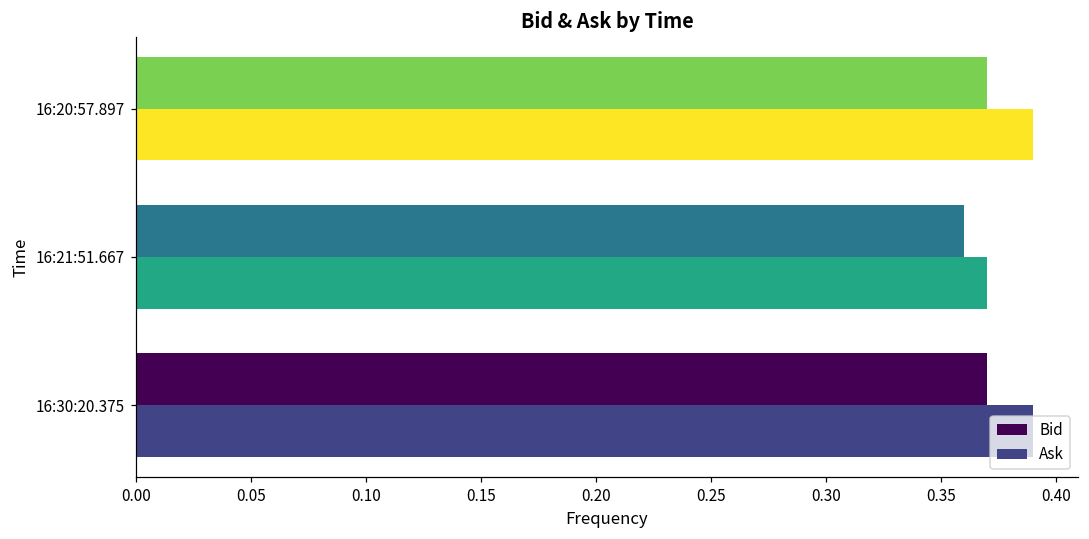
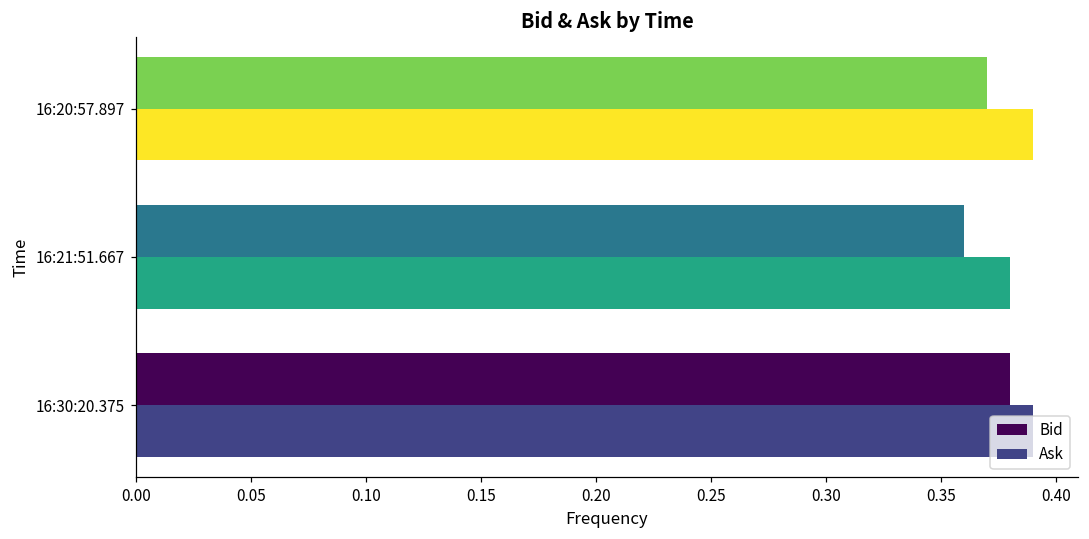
  {
    "Bid": {
      "16:20:57.897": 0.37,
      "16:21:51.667": 0.36,
-     "16:30:20.375": 0.37
+     "16:30:20.375": 0.38
    },
    "Ask": {
      "16:20:57.897": 0.39,
-     "16:21:51.667": 0.37
+     "16:21:51.667": 0.38
    }
  }
